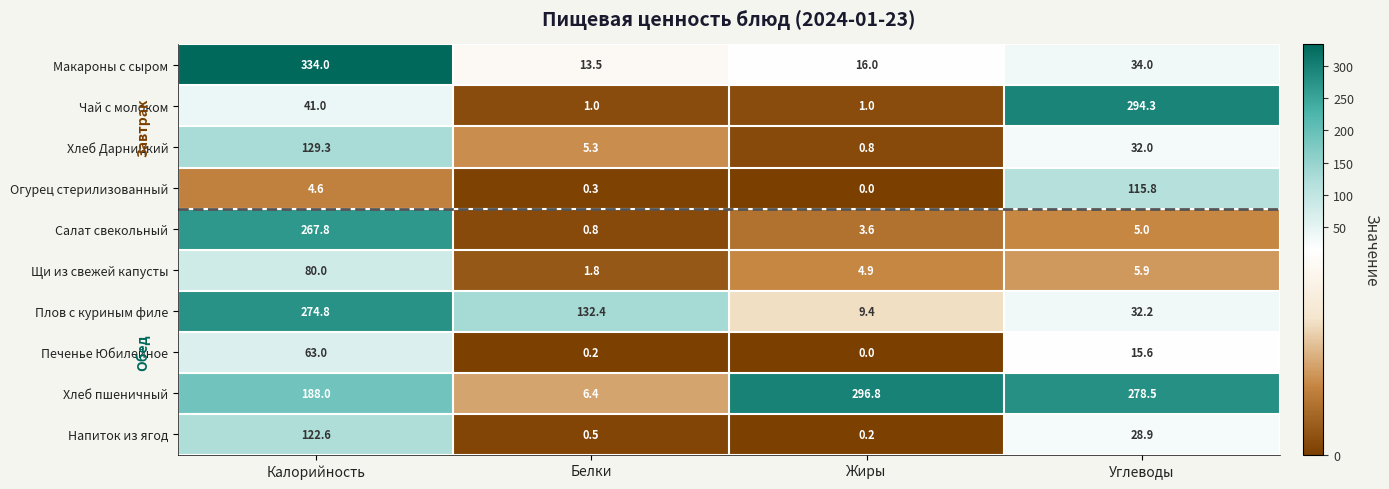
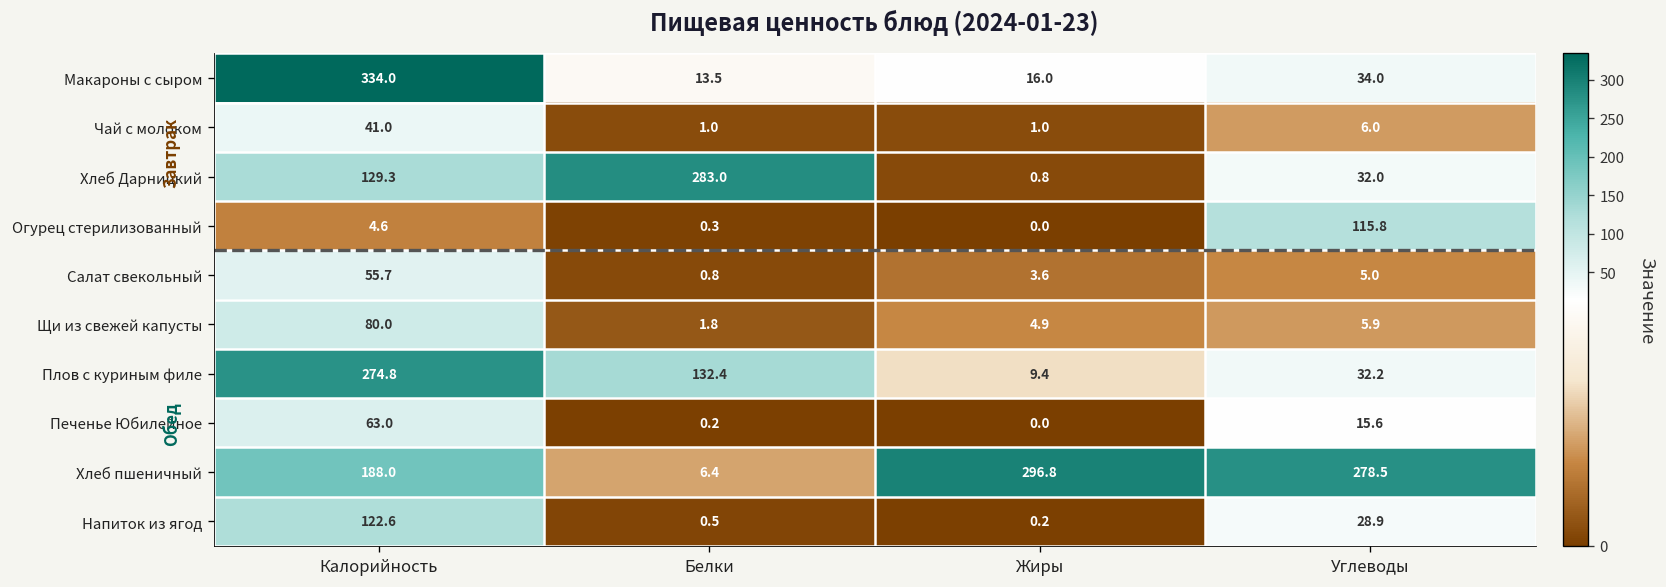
  {
    "Макароны с сыром": {
      "Калорийность": 334.0,
      "Белки": 13.5,
      "Жиры": 16.0,
      "Углеводы": 34.0
    },
    "Чай с молоком": {
      "Калорийность": 41.0,
      "Белки": 1.0,
      "Жиры": 1.0,
-     "Углеводы": 294.3
+     "Углеводы": 6.0
    },
    "Хлеб Дарницкий": {
      "Калорийность": 129.3,
-     "Белки": 5.3,
+     "Белки": 283.0,
      "Жиры": 0.8,
      "Углеводы": 32.0
    },
    "Огурец стерилизованный": {
      "Калорийность": 4.6,
      "Белки": 0.3,
      "Жиры": 0.0,
      "Углеводы": 115.8
    },
    "Салат свекольный": {
-     "Калорийность": 267.8,
+     "Калорийность": 55.7,
      "Белки": 0.8,
      "Жиры": 3.6,
      "Углеводы": 5.0
    },
    "Щи из свежей капусты": {
      "Калорийность": 80.0,
      "Белки": 1.8,
      "Жиры": 4.9,
      "Углеводы": 5.9
    },
    "Плов с куриным филе": {
      "Калорийность": 274.8,
      "Белки": 132.4,
      "Жиры": 9.4,
      "Углеводы": 32.2
    },
    "Печенье Юбилейное": {
      "Калорийность": 63.0,
      "Белки": 0.2,
      "Жиры": 0.0,
      "Углеводы": 15.6
    },
    "Хлеб пшеничный": {
      "Калорийность": 188.0,
      "Белки": 6.4,
      "Жиры": 296.8,
      "Углеводы": 278.5
    },
    "Напиток из ягод": {
      "Калорийность": 122.6,
      "Белки": 0.5,
      "Жиры": 0.2,
      "Углеводы": 28.9
    }
  }
